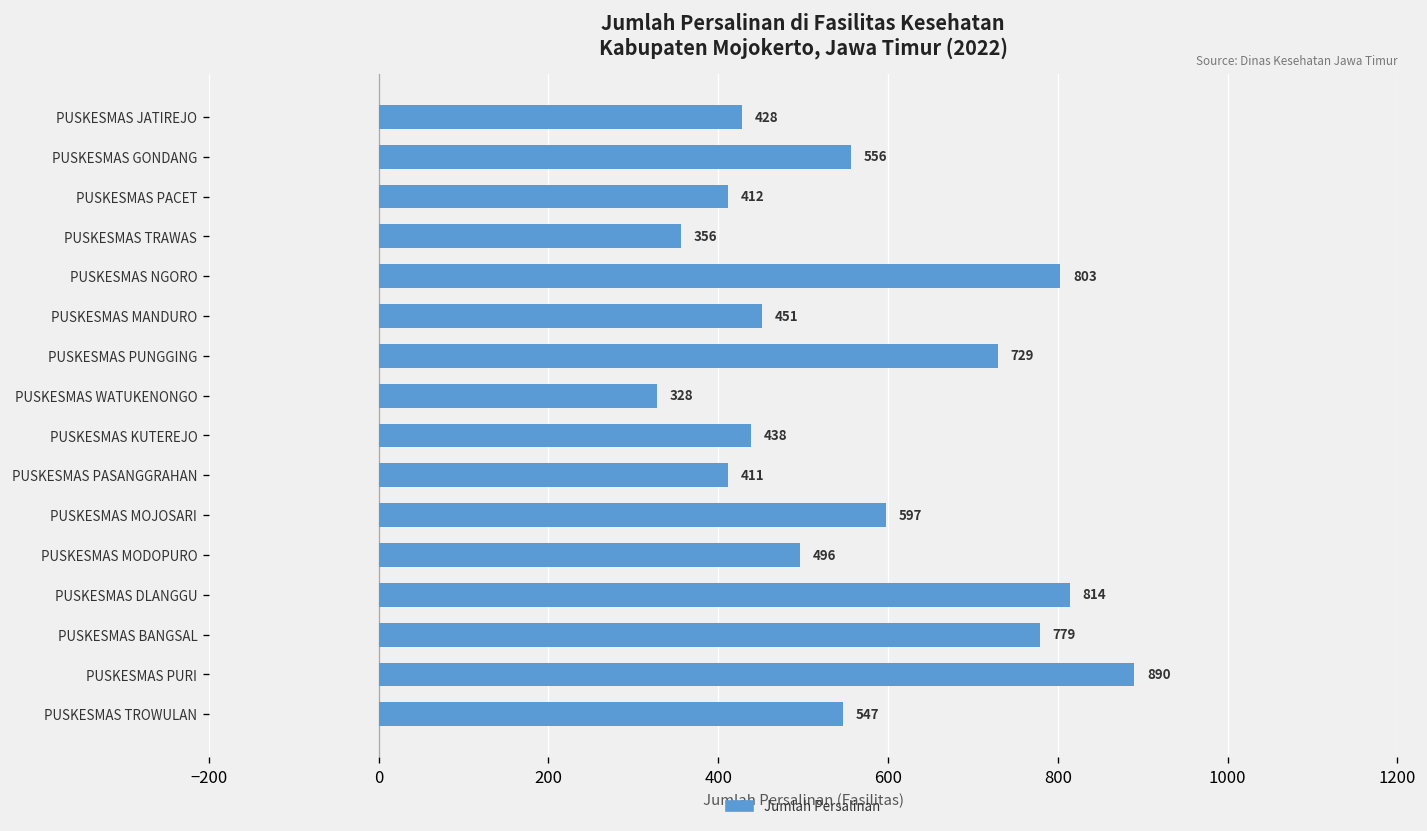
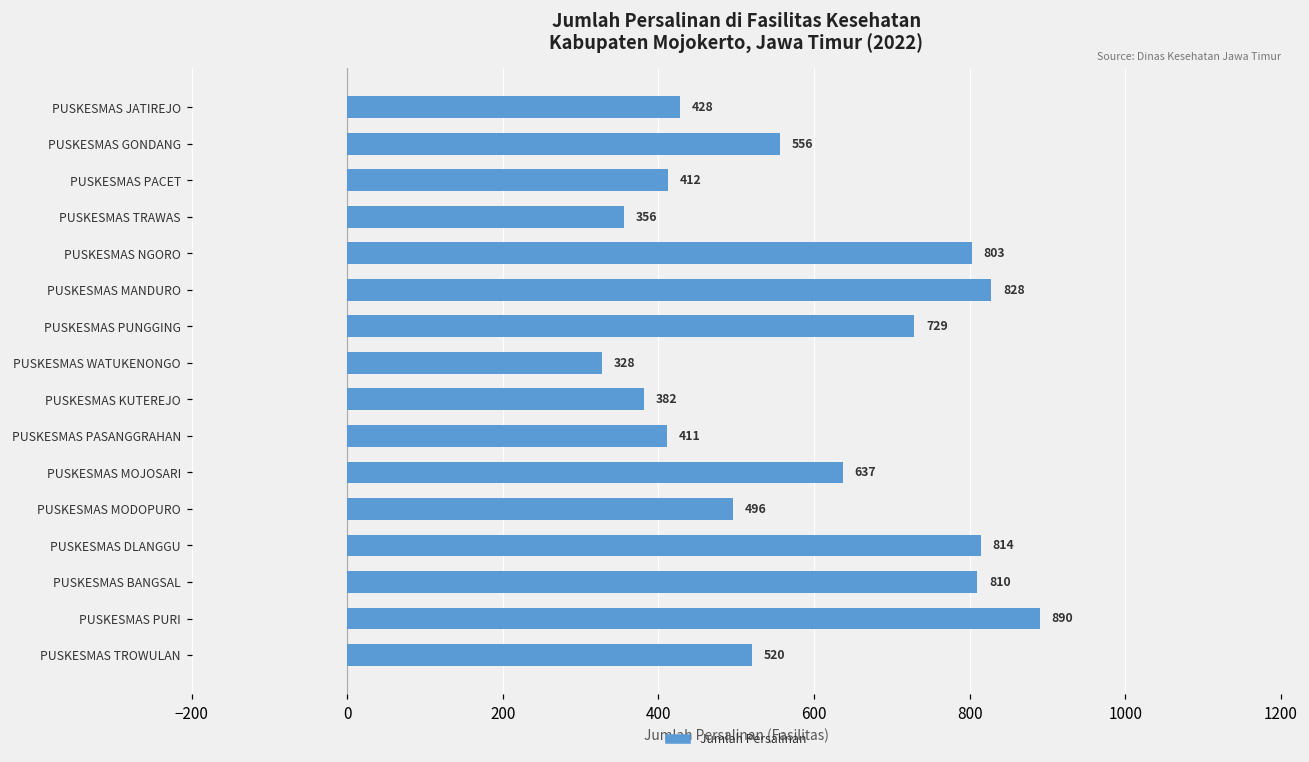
  {
    "PUSKESMAS JATIREJO": 428,
    "PUSKESMAS GONDANG": 556,
    "PUSKESMAS PACET": 412,
    "PUSKESMAS TRAWAS": 356,
    "PUSKESMAS NGORO": 803,
-   "PUSKESMAS MANDURO": 451,
+   "PUSKESMAS MANDURO": 828,
    "PUSKESMAS PUNGGING": 729,
    "PUSKESMAS WATUKENONGO": 328,
-   "PUSKESMAS KUTEREJO": 438,
+   "PUSKESMAS KUTEREJO": 382,
    "PUSKESMAS PASANGGRAHAN": 411,
-   "PUSKESMAS MOJOSARI": 597,
+   "PUSKESMAS MOJOSARI": 637,
    "PUSKESMAS MODOPURO": 496,
    "PUSKESMAS DLANGGU": 814,
-   "PUSKESMAS BANGSAL": 779,
+   "PUSKESMAS BANGSAL": 810,
    "PUSKESMAS PURI": 890,
-   "PUSKESMAS TROWULAN": 547
+   "PUSKESMAS TROWULAN": 520
  }
